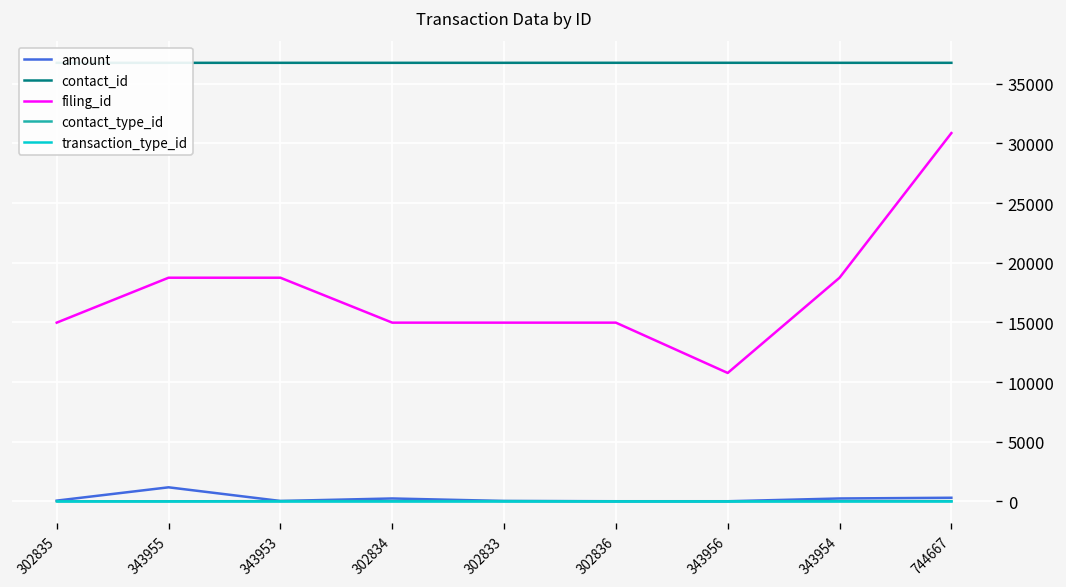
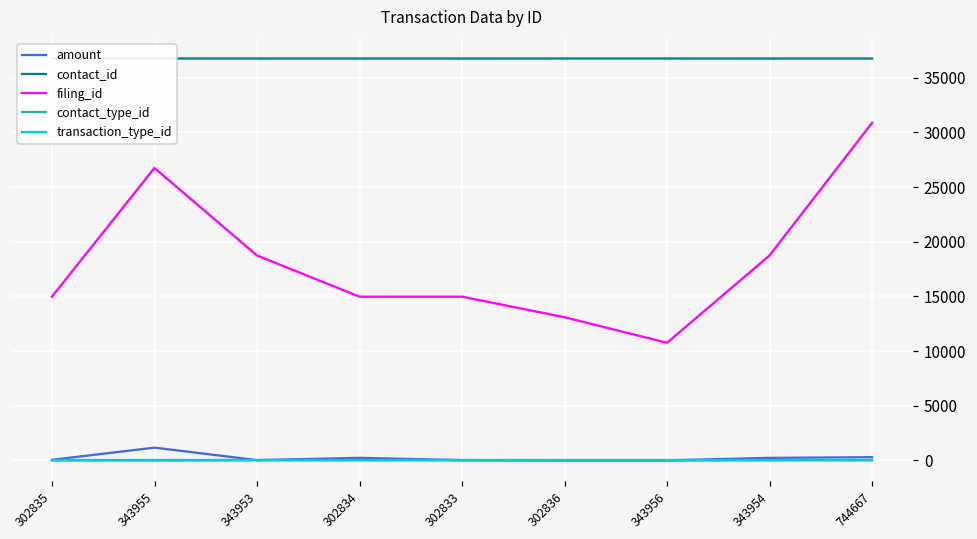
  {
    "amount": {
      "343955": 1000,
      "744667": 0
    },
    "contact_id": {
      "343953": 37000,
      "302834": 37000,
      "302833": 37000,
      "302836": 37000,
      "343956": 37000,
      "343954": 37000,
      "744667": 37000
    },
    "filing_id": {
      "302835": 15000,
-     "343955": 19000,
+     "343955": 27000,
      "343953": 19000,
      "302834": 15000,
      "302833": 15000,
-     "302836": 15000,
+     "302836": 13000,
      "343956": 11000,
      "343954": 19000,
      "744667": 31000
    }
  }
